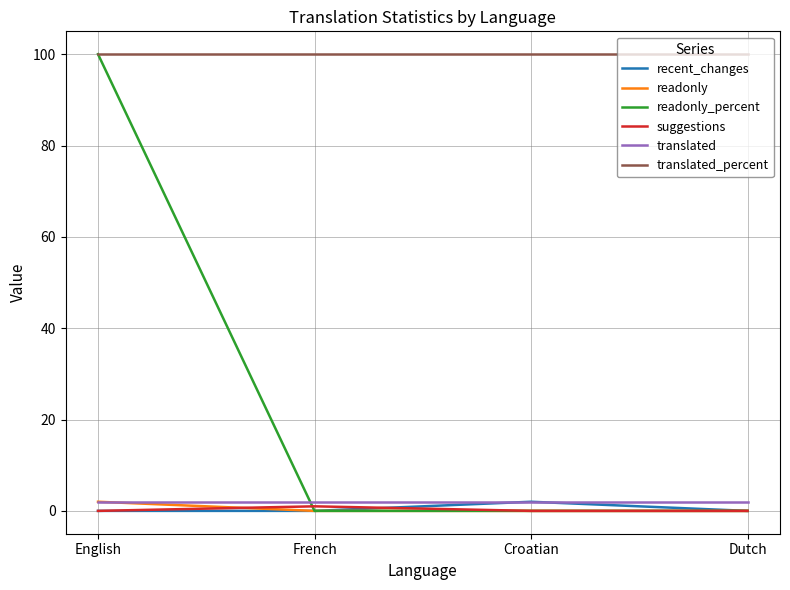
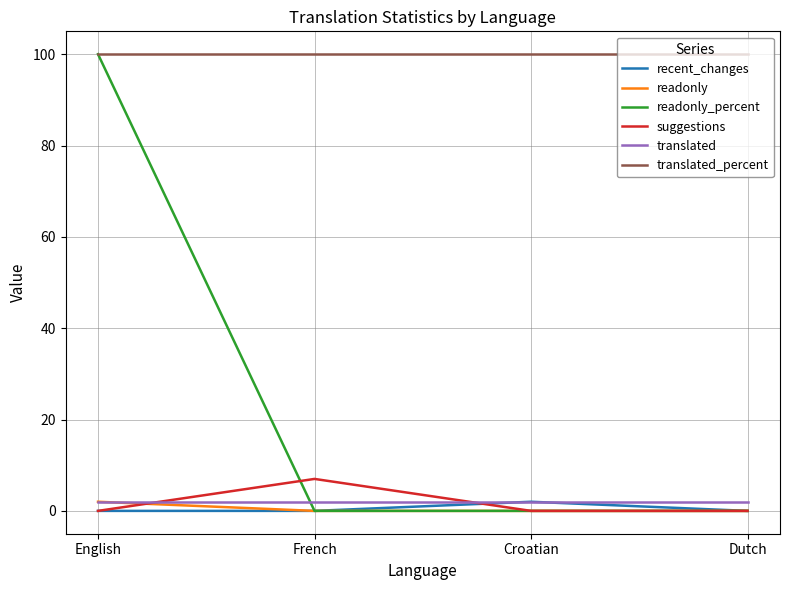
  {
    "suggestions": {
-     "French": 1
+     "French": 7
    },
    "translated": {
      "French": 2,
      "Dutch": 2
    },
    "translated_percent": {
      "French": 100,
      "Croatian": 100
    }
  }
